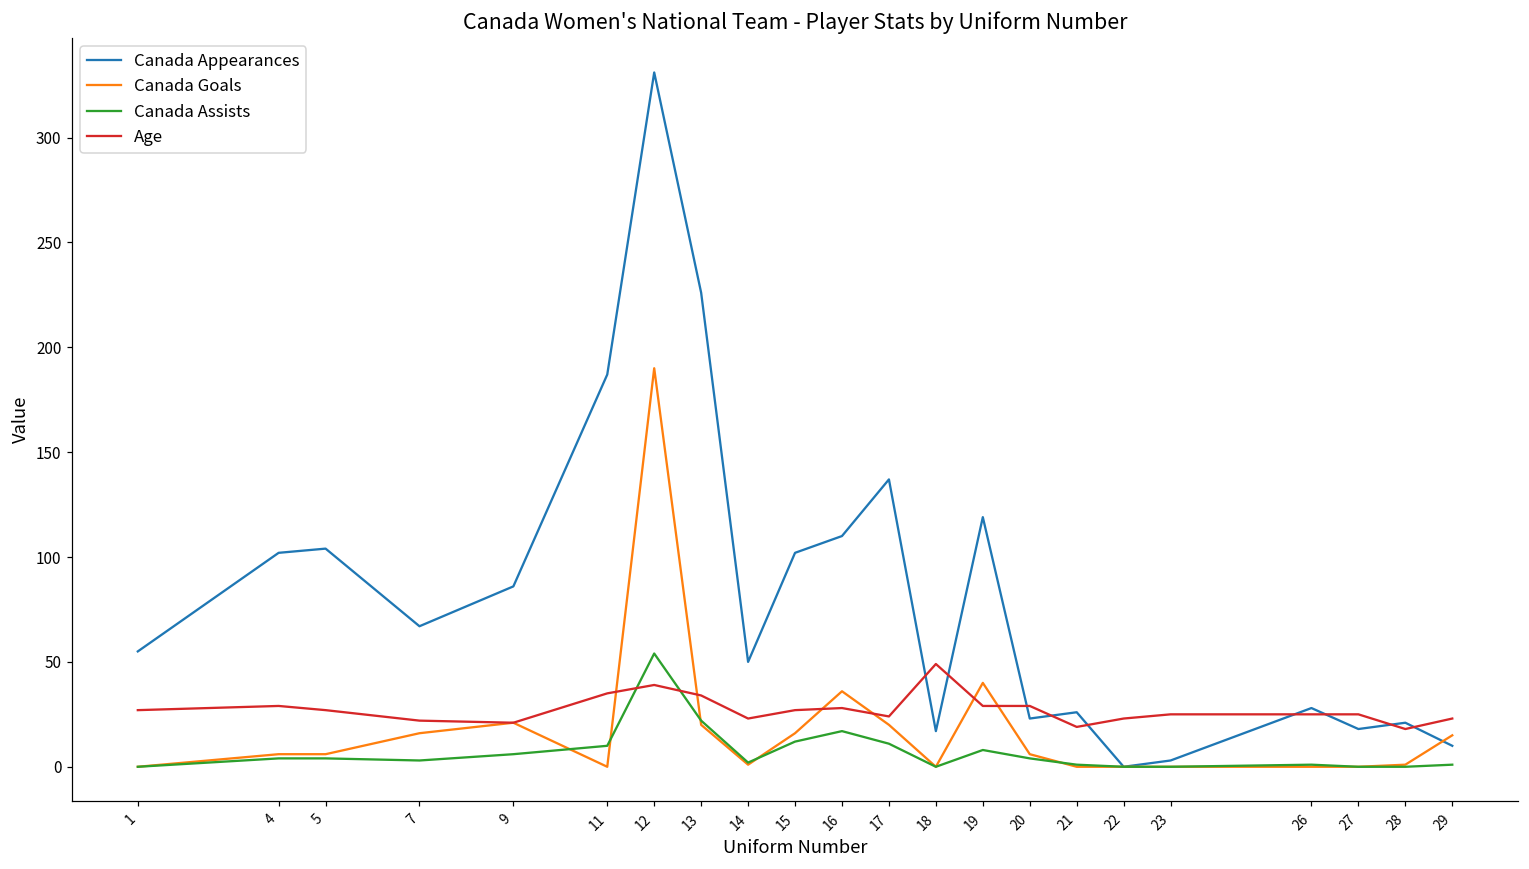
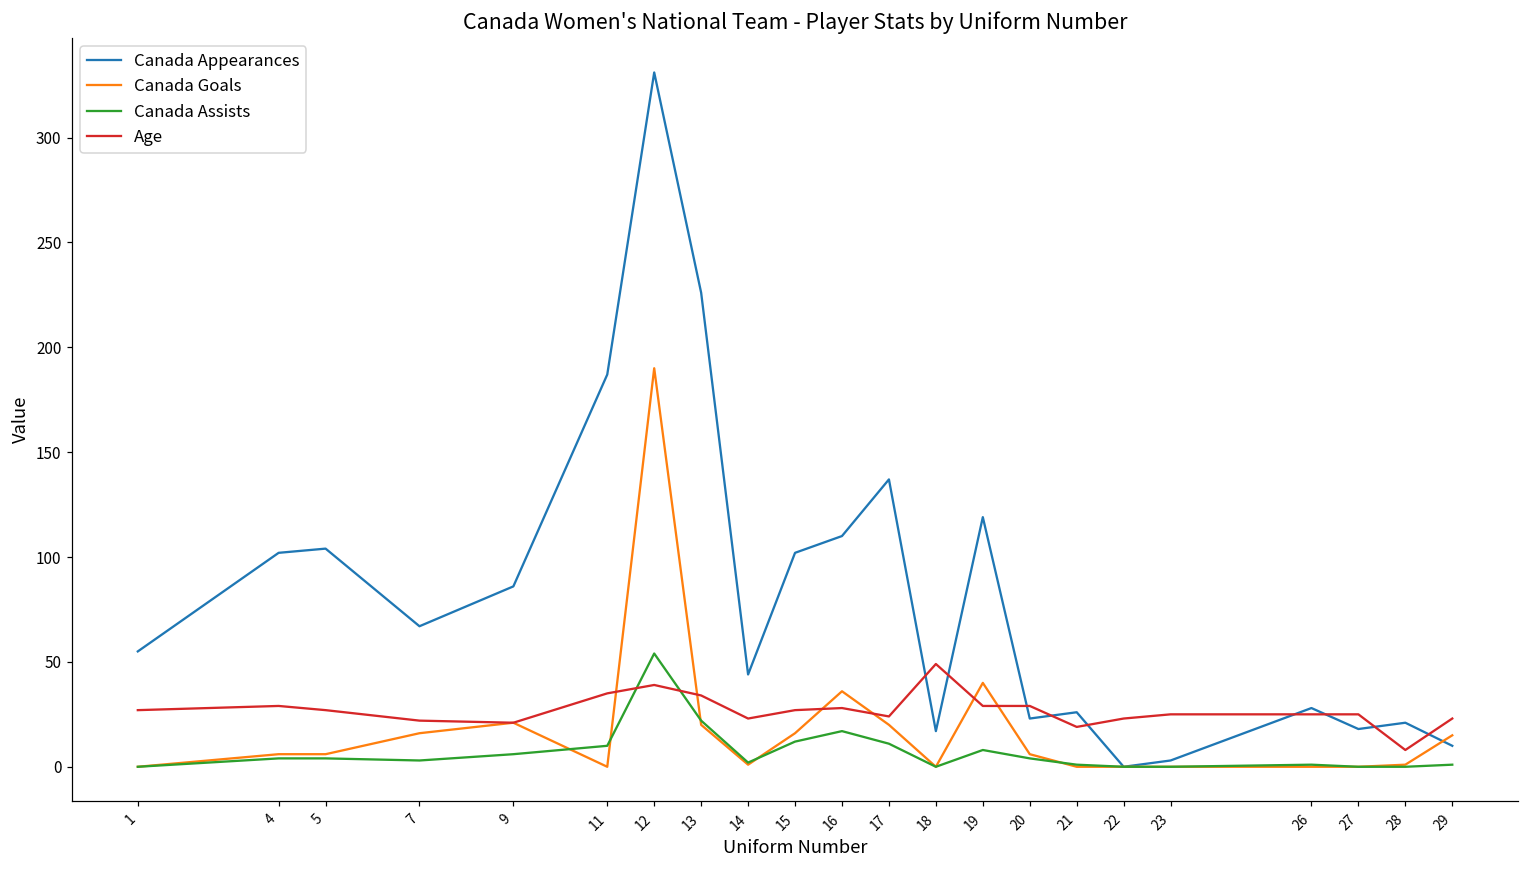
  {
    "Canada Appearances": {
      "1": 55,
      "4": 102,
      "5": 104,
      "7": 67,
      "9": 86,
      "11": 187,
      "12": 331,
      "13": 226,
-     "14": 50,
+     "14": 44,
      "15": 102,
      "16": 110,
      "17": 137,
      "18": 17,
      "19": 119,
      "20": 23,
      "21": 26,
      "23": 3,
      "26": 28,
      "27": 18,
      "28": 21,
      "29": 10
    },
    "Canada Goals": {
      "4": 6,
      "5": 6,
      "7": 16,
      "11": 0,
      "12": 190,
      "13": 20,
      "15": 16,
      "16": 36,
      "17": 20,
      "19": 40,
      "20": 6,
      "29": 15
    },
    "Canada Assists": {
      "4": 4,
      "5": 4,
      "7": 3,
      "9": 6,
      "11": 10,
      "12": 54,
      "13": 22,
      "15": 12,
      "16": 17,
      "17": 11,
      "19": 8,
      "20": 4,
      "29": 1
    },
    "Age": {
      "1": 27,
      "4": 29,
      "5": 27,
      "7": 22,
      "11": 35,
      "12": 39,
      "13": 34,
      "14": 23,
      "15": 27,
      "16": 28,
      "17": 24,
      "18": 49,
      "19": 29,
      "20": 29,
      "21": 19,
      "22": 23,
      "23": 25,
      "26": 25,
      "27": 25,
-     "28": 18,
+     "28": 8,
      "29": 23
    }
  }
